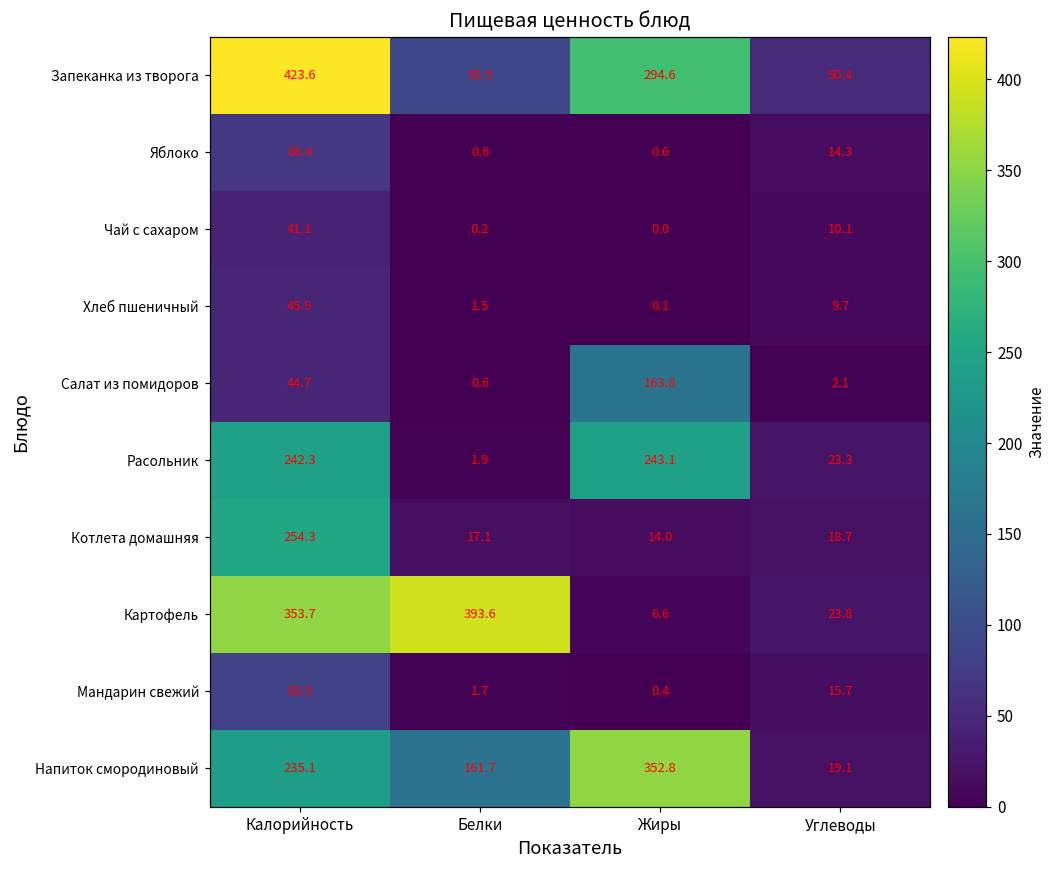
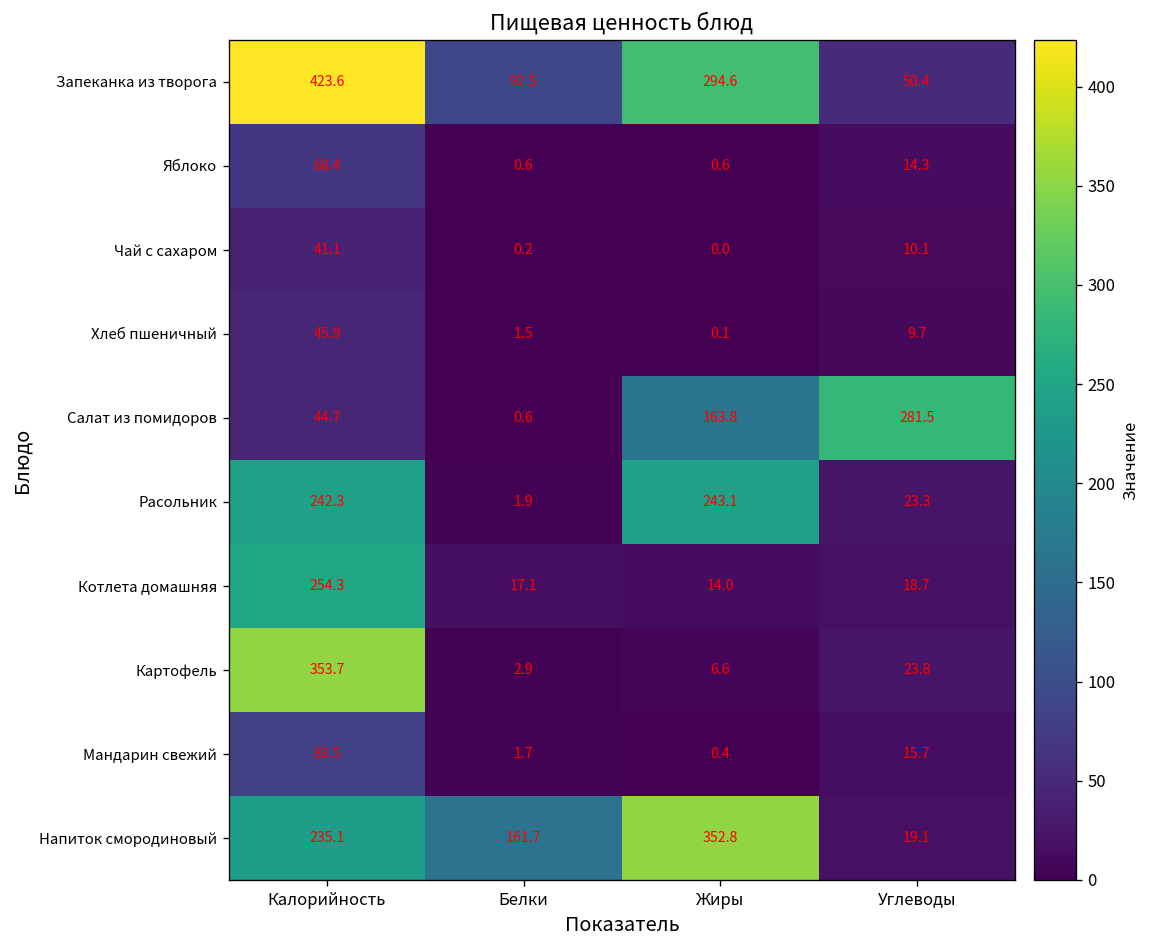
  {
    "Запеканка из творога": {
      "Калорийность": 423.6,
      "Белки": 92.5,
      "Жиры": 294.6,
      "Углеводы": 50.4
    },
    "Яблоко": {
      "Калорийность": 68.4,
      "Белки": 0.6,
      "Жиры": 0.6,
      "Углеводы": 14.3
    },
    "Чай с сахаром": {
      "Калорийность": 41.1,
      "Белки": 0.2,
      "Жиры": 0.0,
      "Углеводы": 10.1
    },
    "Хлеб пшеничный": {
      "Калорийность": 45.9,
      "Белки": 1.5,
      "Жиры": 0.1,
      "Углеводы": 9.7
    },
    "Салат из помидоров": {
      "Калорийность": 44.7,
      "Белки": 0.6,
      "Жиры": 163.8,
-     "Углеводы": 2.1
+     "Углеводы": 281.5
    },
    "Расольник": {
      "Калорийность": 242.3,
      "Белки": 1.9,
      "Жиры": 243.1,
      "Углеводы": 23.3
    },
    "Котлета домашняя": {
      "Калорийность": 254.3,
      "Белки": 17.1,
      "Жиры": 14.0,
      "Углеводы": 18.7
    },
    "Картофель": {
      "Калорийность": 353.7,
-     "Белки": 393.6,
+     "Белки": 2.9,
      "Жиры": 6.6,
      "Углеводы": 23.8
    },
    "Мандарин свежий": {
      "Калорийность": 83.5,
      "Белки": 1.7,
      "Жиры": 0.4,
      "Углеводы": 15.7
    },
    "Напиток смородиновый": {
      "Калорийность": 235.1,
      "Белки": 161.7,
      "Жиры": 352.8,
      "Углеводы": 19.1
    }
  }
